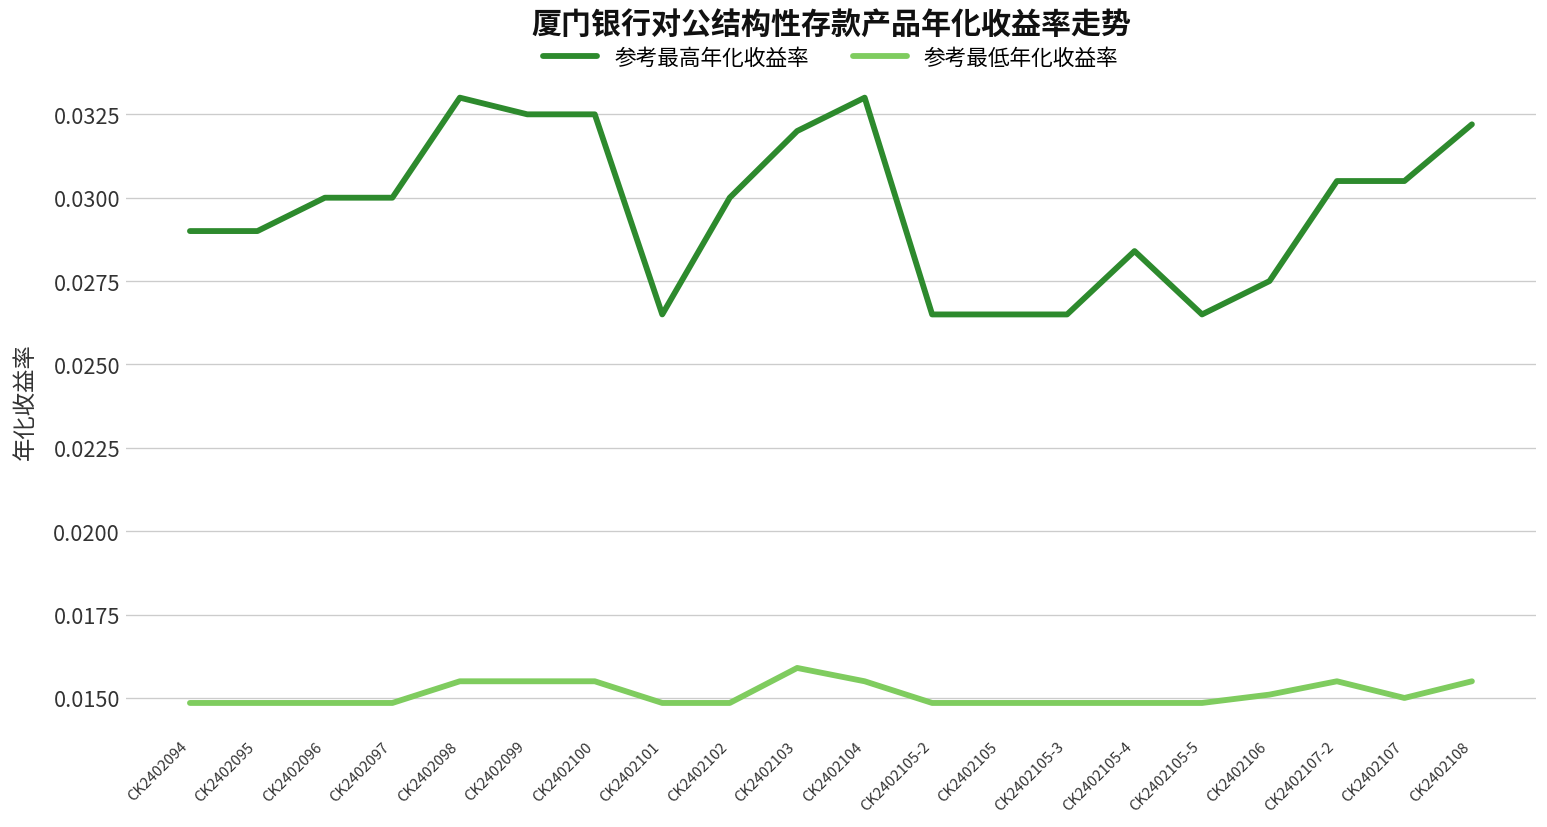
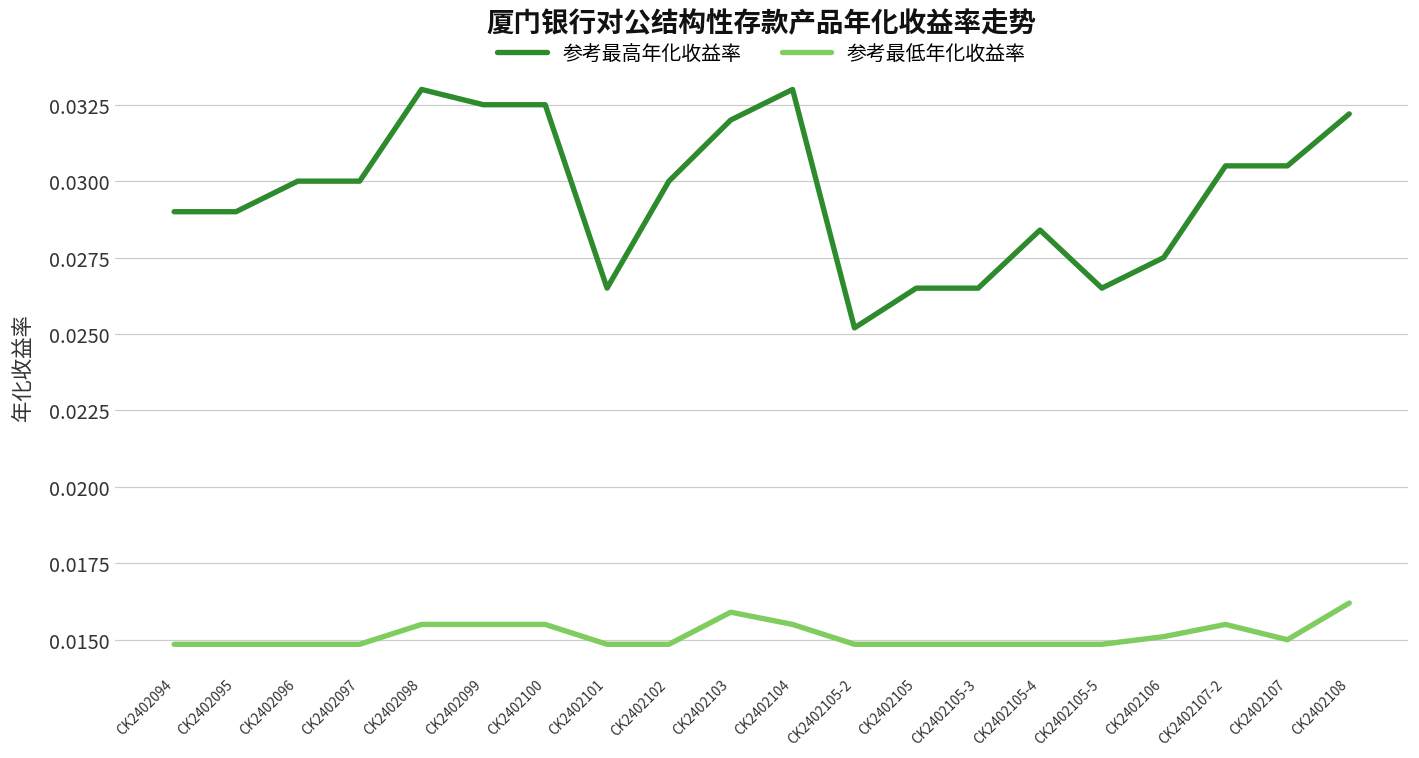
  {
    "参考最高年化收益率": {
      "CK2402094": 0.0290,
      "CK2402095": 0.0290,
      "CK2402096": 0.0300,
      "CK2402097": 0.0300,
      "CK2402098": 0.0330,
      "CK2402099": 0.0325,
      "CK2402100": 0.0325,
      "CK2402101": 0.0265,
      "CK2402102": 0.0300,
      "CK2402103": 0.0320,
      "CK2402104": 0.0330,
-     "CK2402105-2": 0.0265,
+     "CK2402105-2": 0.0252,
      "CK2402105": 0.0265,
      "CK2402105-3": 0.0265,
      "CK2402105-4": 0.0284,
      "CK2402105-5": 0.0265,
      "CK2402106": 0.0275,
      "CK2402107-2": 0.0305,
      "CK2402107": 0.0305,
      "CK2402108": 0.0322
    },
    "参考最低年化收益率": {
      "CK2402094": 0.0149,
      "CK2402095": 0.0149,
      "CK2402096": 0.0149,
      "CK2402097": 0.0149,
      "CK2402098": 0.0155,
      "CK2402099": 0.0155,
      "CK2402100": 0.0155,
      "CK2402101": 0.0149,
      "CK2402102": 0.0149,
      "CK2402103": 0.0159,
      "CK2402104": 0.0155,
      "CK2402105-2": 0.0149,
      "CK2402105": 0.0149,
      "CK2402105-3": 0.0149,
      "CK2402105-4": 0.0149,
      "CK2402105-5": 0.0149,
      "CK2402106": 0.0151,
      "CK2402107-2": 0.0155,
      "CK2402107": 0.0150,
-     "CK2402108": 0.0155
+     "CK2402108": 0.0162
    }
  }
